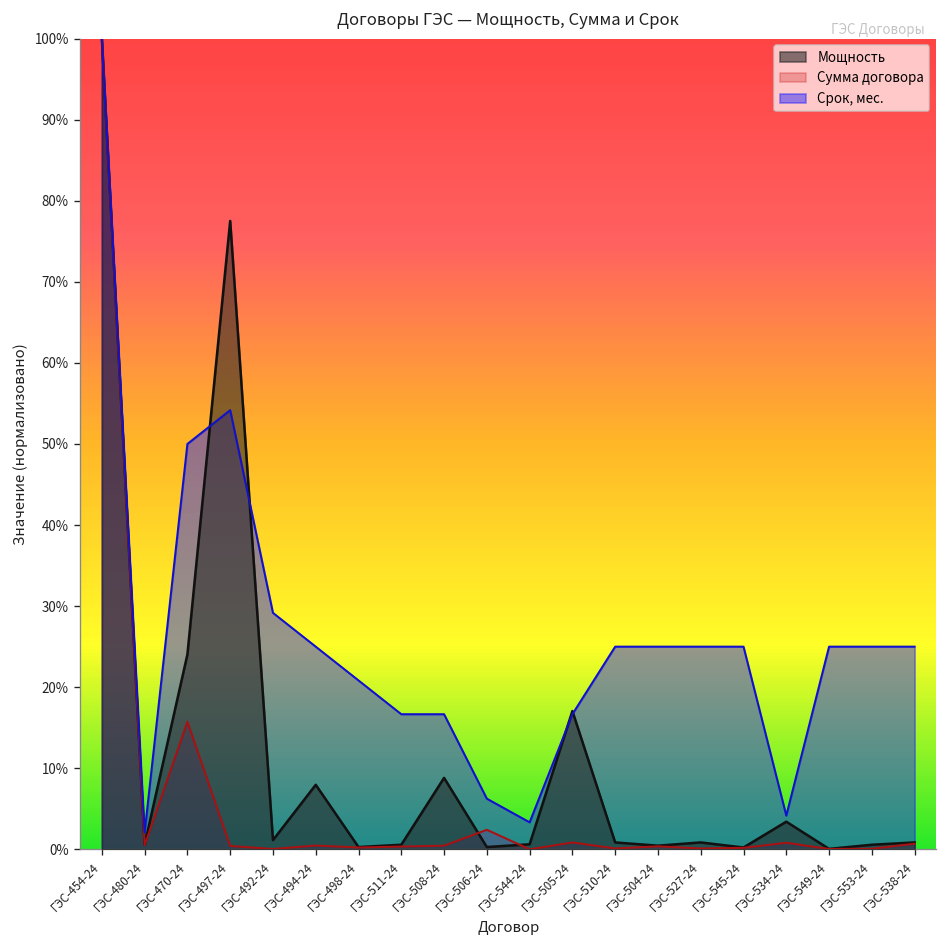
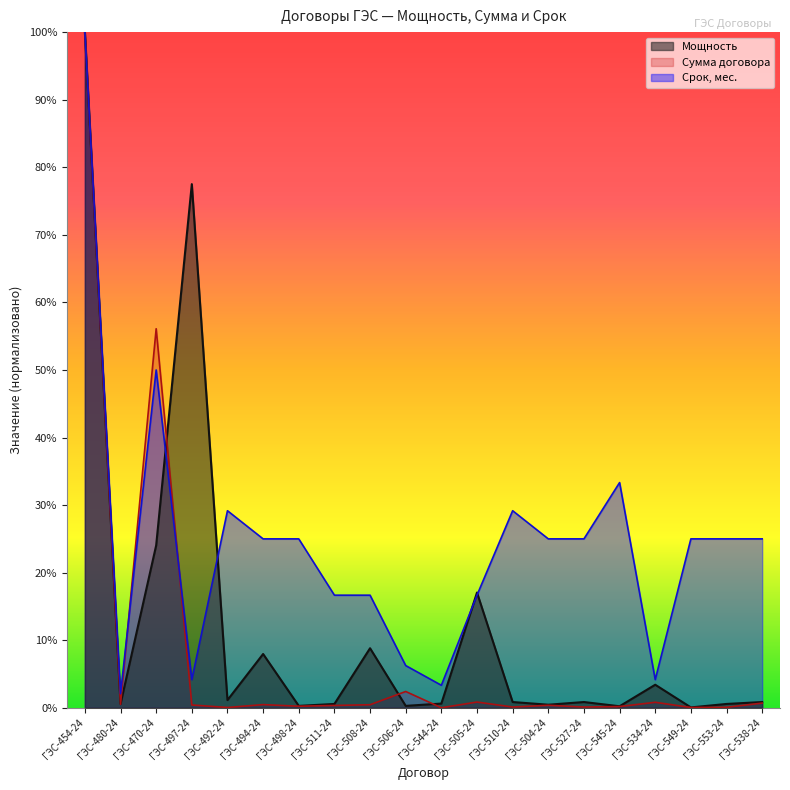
  {
    "Мощность": {
      "ГЭС-470-24": "24%",
      "ГЭС-497-24": "78%",
      "ГЭС-492-24": "1%",
      "ГЭС-494-24": "8%",
      "ГЭС-508-24": "9%",
      "ГЭС-506-24": "0%",
      "ГЭС-544-24": "1%",
      "ГЭС-505-24": "17%",
      "ГЭС-510-24": "1%",
      "ГЭС-527-24": "1%",
      "ГЭС-534-24": "3%",
      "ГЭС-553-24": "1%"
    },
    "Сумма договора": {
-     "ГЭС-470-24": "16%",
+     "ГЭС-470-24": "56%",
      "ГЭС-497-24": "0%",
      "ГЭС-492-24": "0%",
      "ГЭС-494-24": "0%",
      "ГЭС-508-24": "0%",
      "ГЭС-506-24": "2%",
      "ГЭС-544-24": "0%",
      "ГЭС-505-24": "1%",
      "ГЭС-510-24": "0%",
      "ГЭС-527-24": "0%",
      "ГЭС-534-24": "1%",
      "ГЭС-553-24": "0%"
    },
    "Срок, мес.": {
      "ГЭС-480-24": "2%",
      "ГЭС-470-24": "50%",
-     "ГЭС-497-24": "54%",
+     "ГЭС-497-24": "4%",
      "ГЭС-492-24": "29%",
      "ГЭС-494-24": "25%",
-     "ГЭС-498-24": "21%",
+     "ГЭС-498-24": "25%",
      "ГЭС-511-24": "17%",
      "ГЭС-508-24": "17%",
      "ГЭС-506-24": "6%",
      "ГЭС-544-24": "3%",
      "ГЭС-505-24": "17%",
-     "ГЭС-510-24": "25%",
+     "ГЭС-510-24": "29%",
      "ГЭС-504-24": "25%",
      "ГЭС-527-24": "25%",
-     "ГЭС-545-24": "25%",
+     "ГЭС-545-24": "33%",
      "ГЭС-534-24": "4%",
      "ГЭС-549-24": "25%",
      "ГЭС-553-24": "25%",
      "ГЭС-538-24": "25%"
    }
  }
